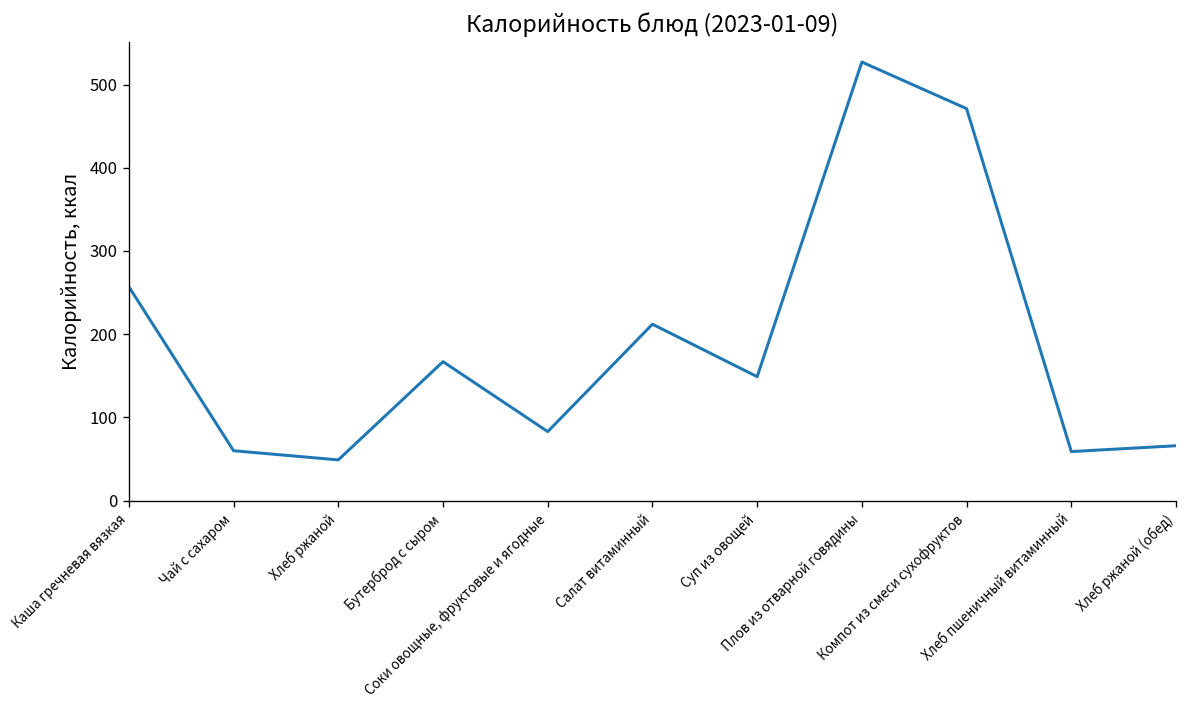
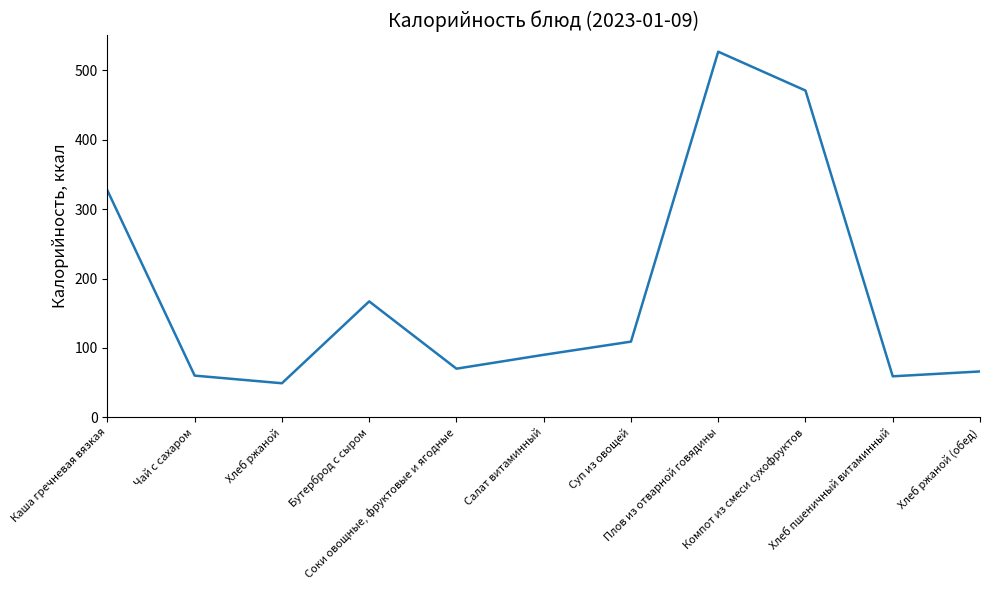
  {
-   "Каша гречневая вязкая": 260,
+   "Каша гречневая вязкая": 330,
    "Чай с сахаром": 60,
    "Хлеб ржаной": 50,
    "Бутерброд с сыром": 170,
-   "Соки овощные, фруктовые и ягодные": 80,
-   "Салат витаминный": 210,
-   "Суп из овощей": 150,
+   "Соки овощные, фруктовые и ягодные": 70,
+   "Салат витаминный": 90,
+   "Суп из овощей": 110,
    "Плов из отварной говядины": 530,
    "Компот из смеси сухофруктов": 470,
    "Хлеб пшеничный витаминный": 60,
    "Хлеб ржаной (обед)": 70
  }
